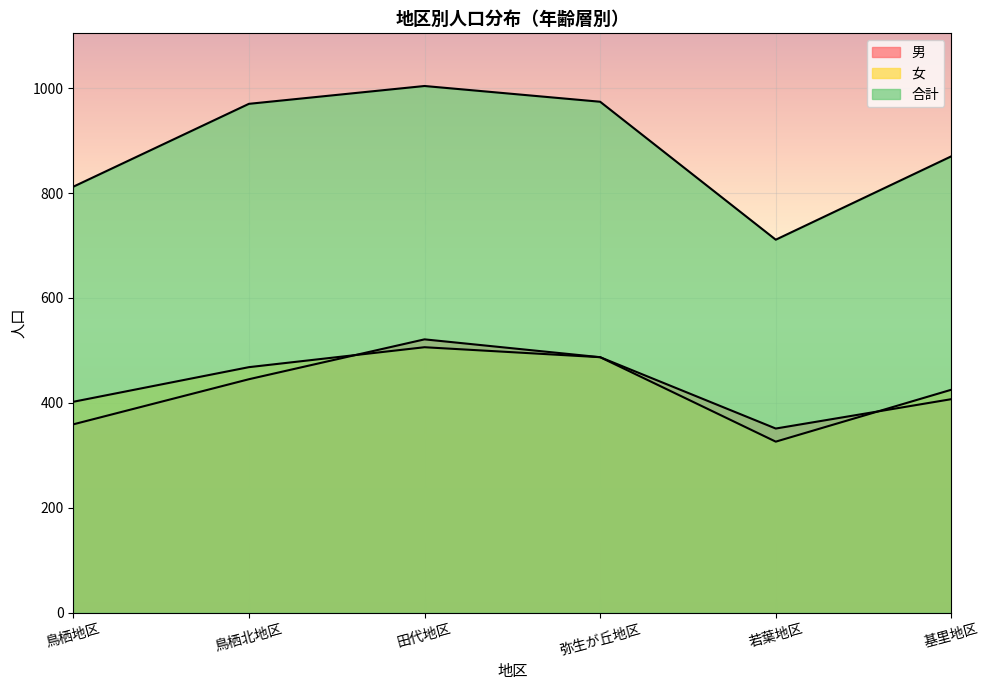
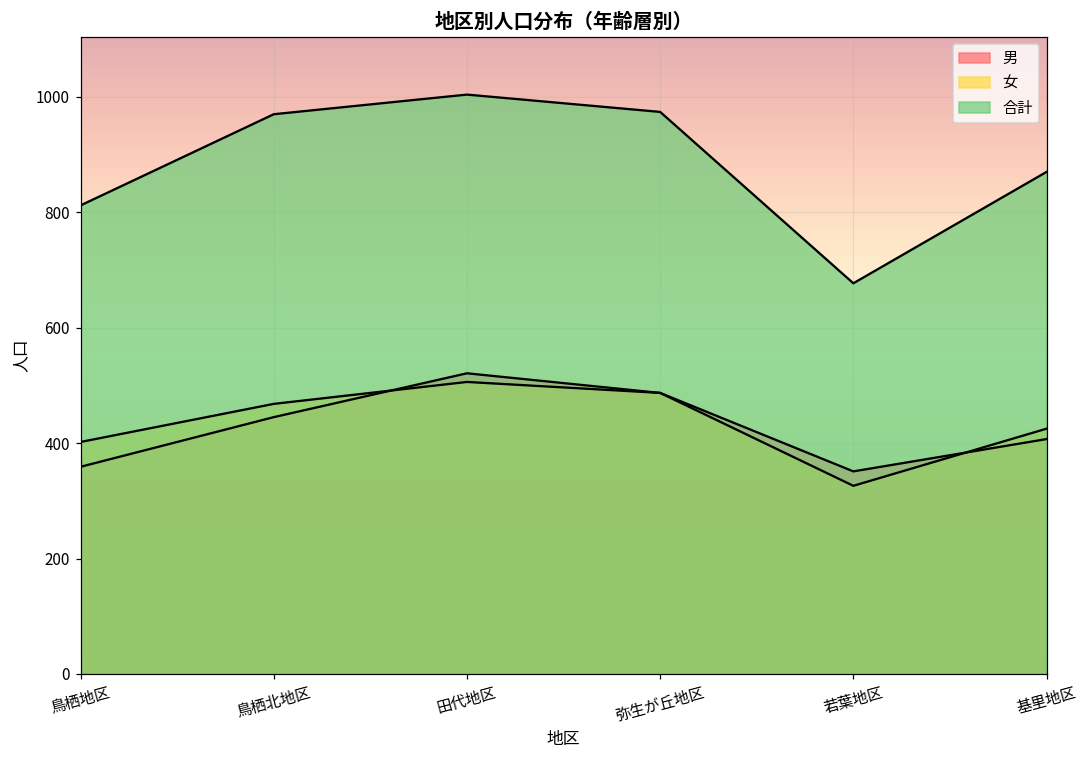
  {
    "男": {
      "鳥栖地区": 360,
      "鳥栖北地区": 450,
      "田代地区": 520,
      "若葉地区": 350,
      "基里地区": 410
    },
    "女": {
      "鳥栖地区": 400,
      "鳥栖北地区": 470,
      "田代地区": 510,
      "若葉地区": 330,
      "基里地区": 430
    },
    "合計": {
      "鳥栖地区": 810,
      "鳥栖北地区": 970,
      "田代地区": 1000,
      "弥生が丘地区": 970,
-     "若葉地区": 710,
+     "若葉地区": 680,
      "基里地区": 870
    }
  }
